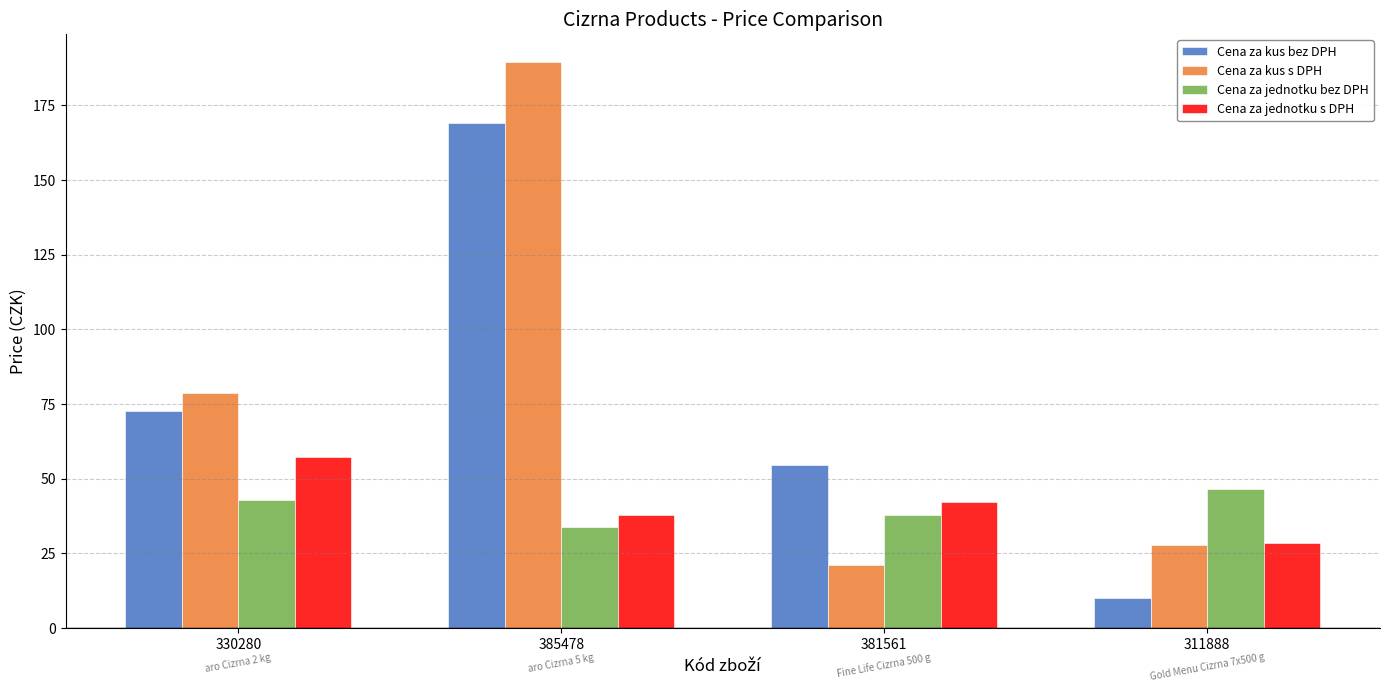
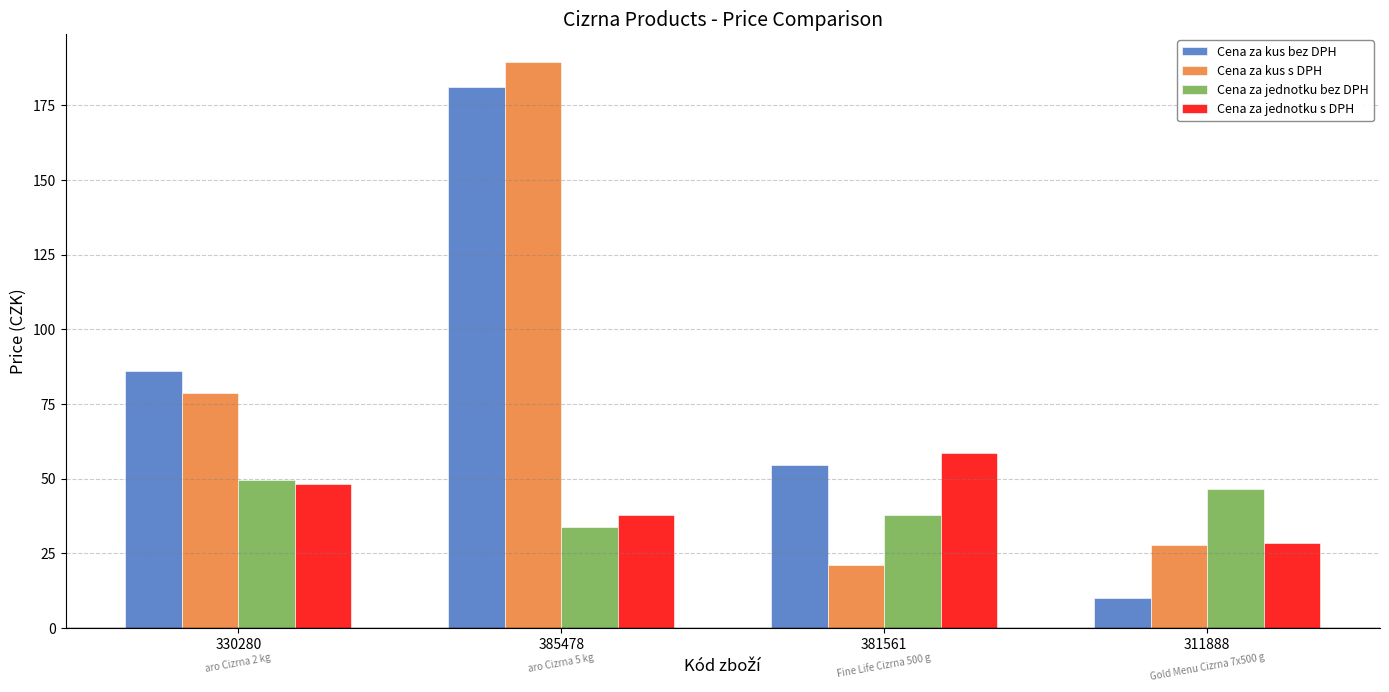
  {
    "Cena za kus bez DPH": {
-     "330280": 73,
-     "385478": 169,
+     "330280": 86,
+     "385478": 181,
      "381561": 55,
      "311888": 10
    },
    "Cena za kus s DPH": {
      "330280": 79,
      "385478": 189,
      "381561": 21,
      "311888": 28
    },
    "Cena za jednotku bez DPH": {
-     "330280": 43,
+     "330280": 49,
      "385478": 34,
      "381561": 38,
      "311888": 46
    },
    "Cena za jednotku s DPH": {
-     "330280": 57,
+     "330280": 48,
      "385478": 38,
-     "381561": 42,
+     "381561": 59,
      "311888": 28
    }
  }
